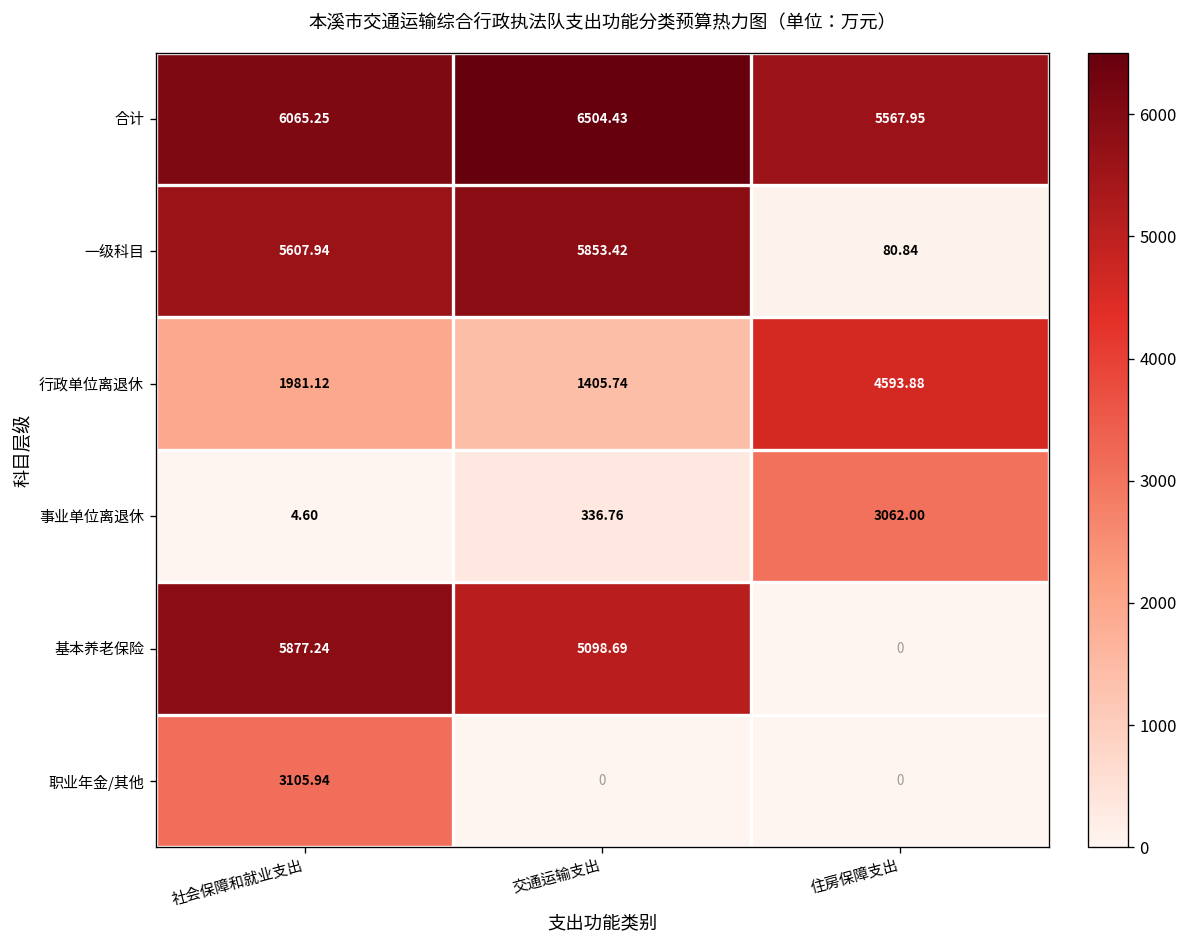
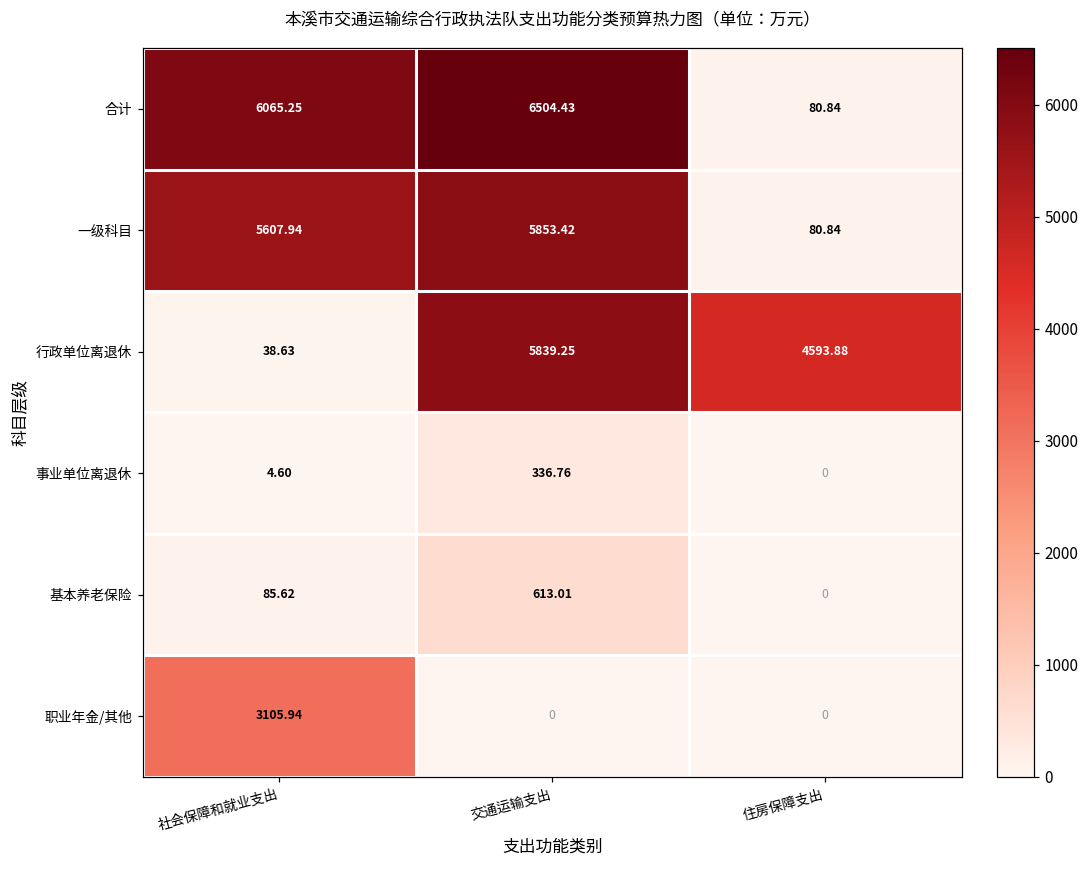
  {
    "合计": {
      "社会保障和就业支出": 6065.25,
      "交通运输支出": 6504.43,
-     "住房保障支出": 5567.95
+     "住房保障支出": 80.84
    },
    "一级科目": {
      "社会保障和就业支出": 5607.94,
      "交通运输支出": 5853.42,
      "住房保障支出": 80.84
    },
    "行政单位离退休": {
-     "社会保障和就业支出": 1981.12,
-     "交通运输支出": 1405.74,
+     "社会保障和就业支出": 38.63,
+     "交通运输支出": 5839.25,
      "住房保障支出": 4593.88
    },
    "事业单位离退休": {
      "社会保障和就业支出": 4.60,
      "交通运输支出": 336.76,
-     "住房保障支出": 3062.00
+     "住房保障支出": 0
    },
    "基本养老保险": {
-     "社会保障和就业支出": 5877.24,
-     "交通运输支出": 5098.69,
+     "社会保障和就业支出": 85.62,
+     "交通运输支出": 613.01,
      "住房保障支出": 0
    },
    "职业年金/其他": {
      "社会保障和就业支出": 3105.94,
      "交通运输支出": 0,
      "住房保障支出": 0
    }
  }
